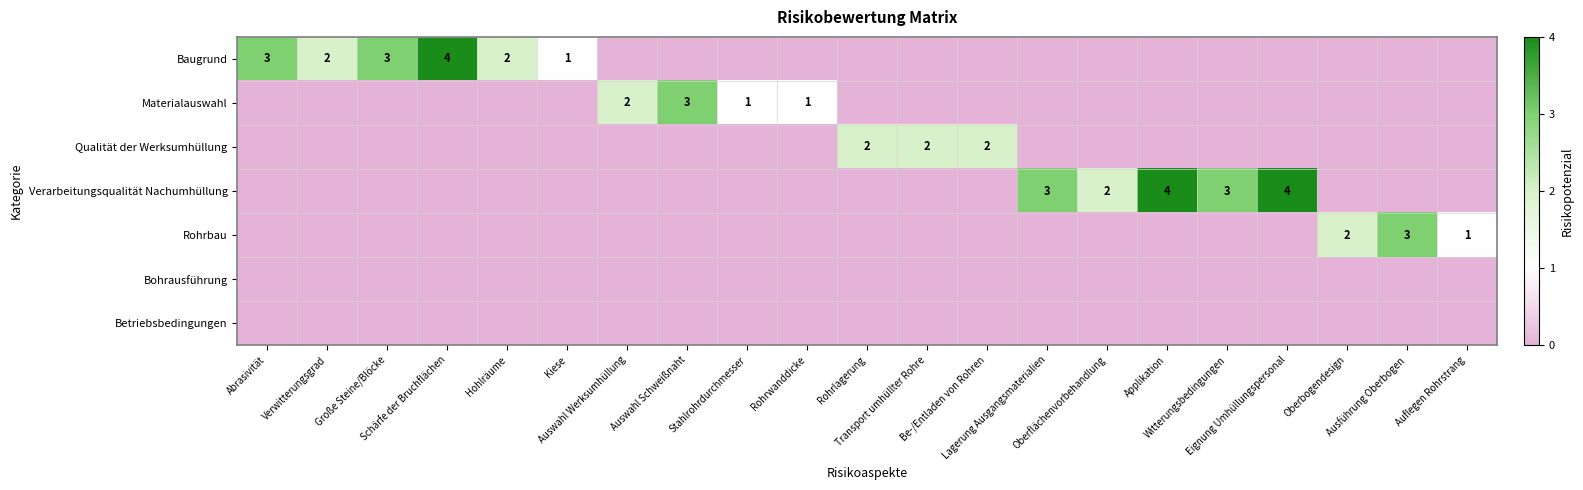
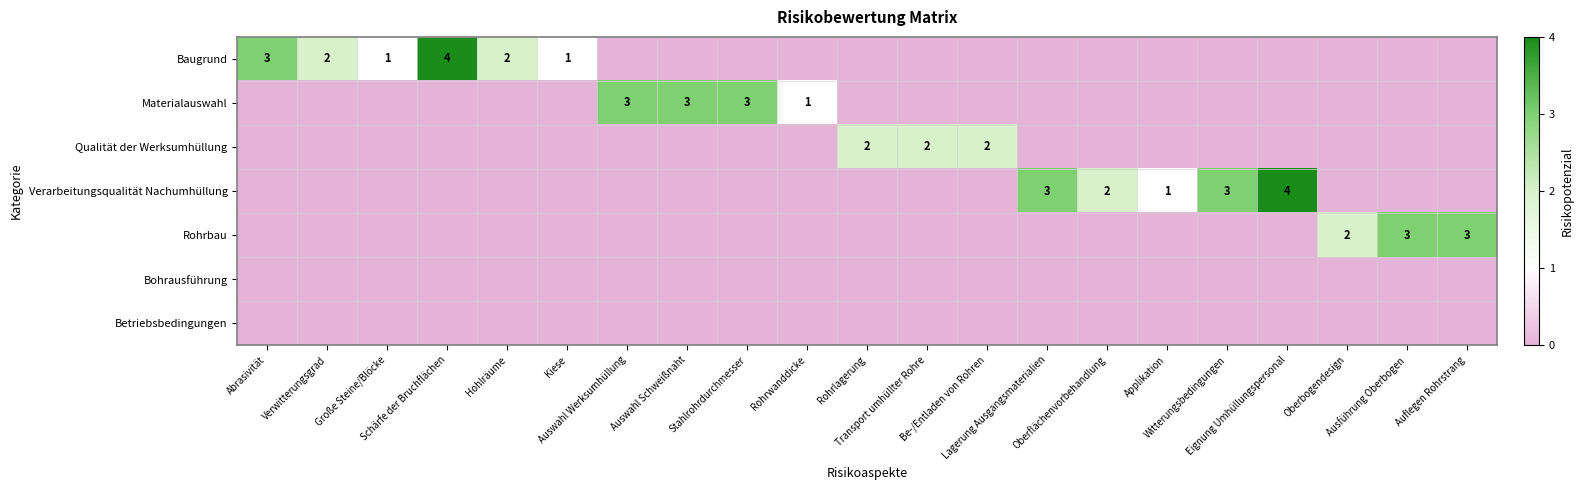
  {
    "Baugrund": {
      "Abrasivität": 3,
      "Verwitterungsgrad": 2,
-     "Große Steine/Blöcke": 3,
+     "Große Steine/Blöcke": 1,
      "Schärfe der Bruchflächen": 4,
      "Hohlräume": 2,
      "Kiese": 1
    },
    "Materialauswahl": {
-     "Auswahl Werksumhüllung": 2,
+     "Auswahl Werksumhüllung": 3,
      "Auswahl Schweißnaht": 3,
-     "Stahlrohrdurchmesser": 1,
+     "Stahlrohrdurchmesser": 3,
      "Rohrwanddicke": 1
    },
    "Qualität der Werksumhüllung": {
      "Rohrlagerung": 2,
      "Transport umhüllter Rohre": 2,
      "Be-/Entladen von Rohren": 2
    },
    "Verarbeitungsqualität Nachumhüllung": {
      "Lagerung Ausgangsmaterialien": 3,
      "Oberflächenvorbehandlung": 2,
-     "Applikation": 4,
+     "Applikation": 1,
      "Witterungsbedingungen": 3,
      "Eignung Umhüllungspersonal": 4
    },
    "Rohrbau": {
      "Oberbogendesign": 2,
      "Ausführung Oberbogen": 3,
-     "Auflegen Rohrstrang": 1
+     "Auflegen Rohrstrang": 3
    }
  }
